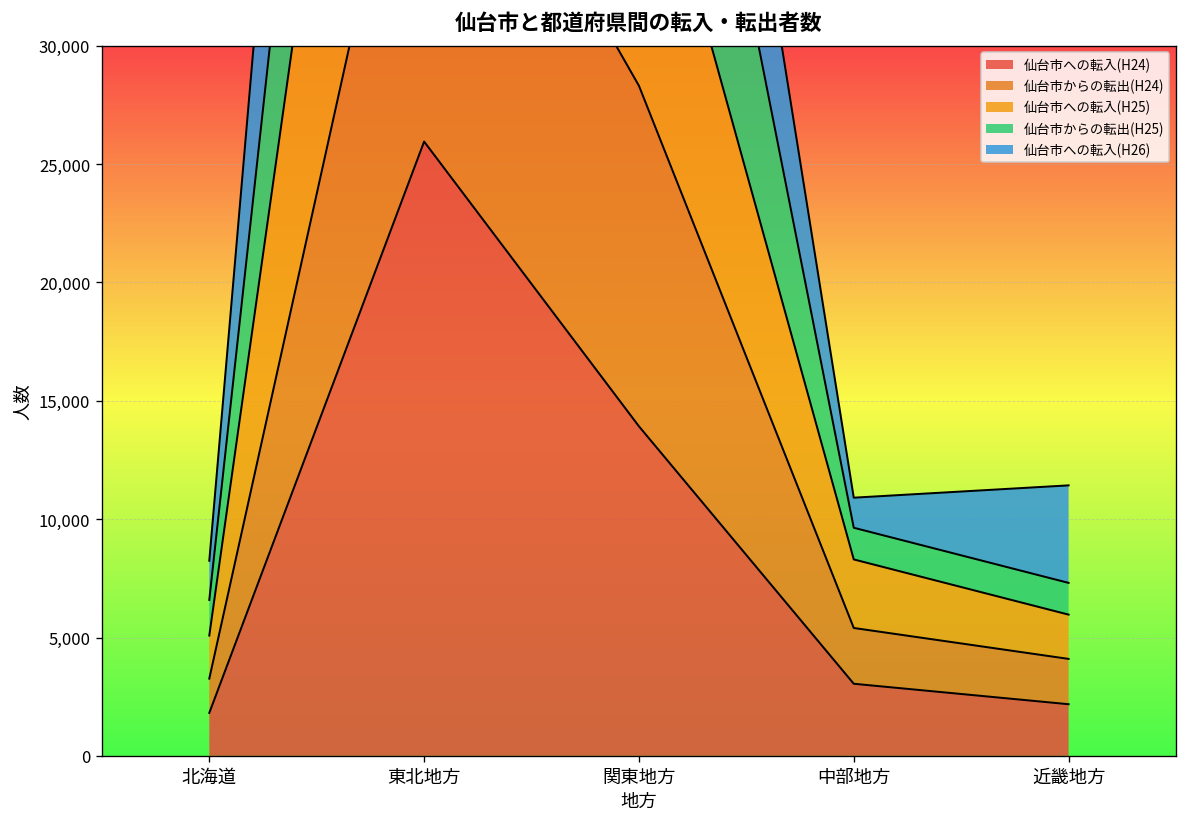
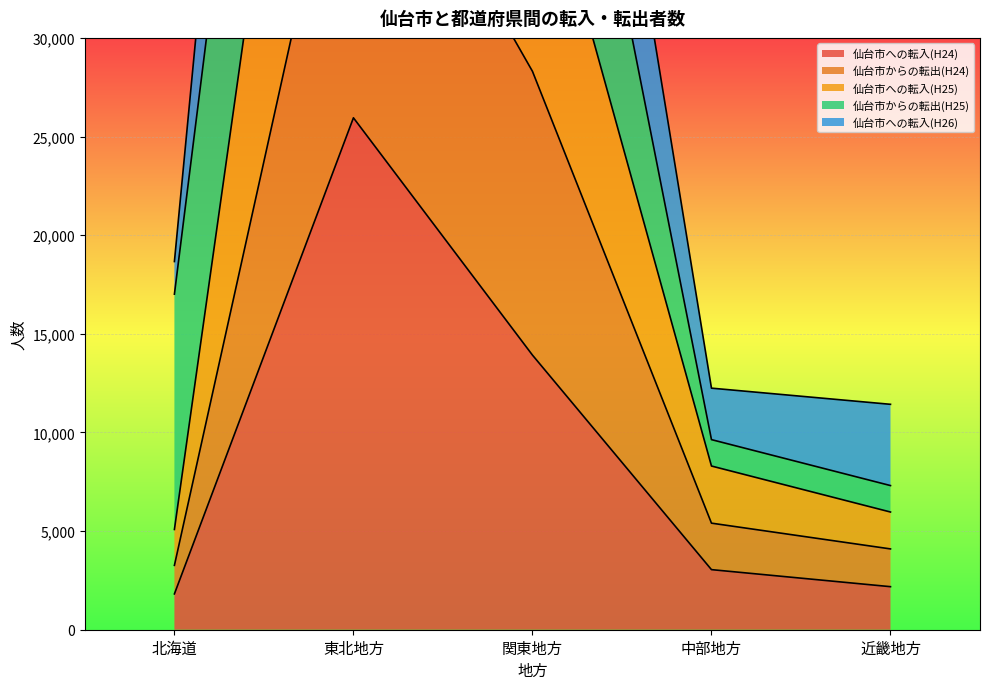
  {
    "仙台市からの転出(H25)": {
-     "北海道": "1,500",
+     "北海道": "11,900",
      "中部地方": "1,300",
      "近畿地方": "1,300"
    },
    "仙台市への転入(H26)": {
      "北海道": "1,700",
-     "中部地方": "1,300",
+     "中部地方": "2,600",
      "近畿地方": "4,100"
    }
  }
